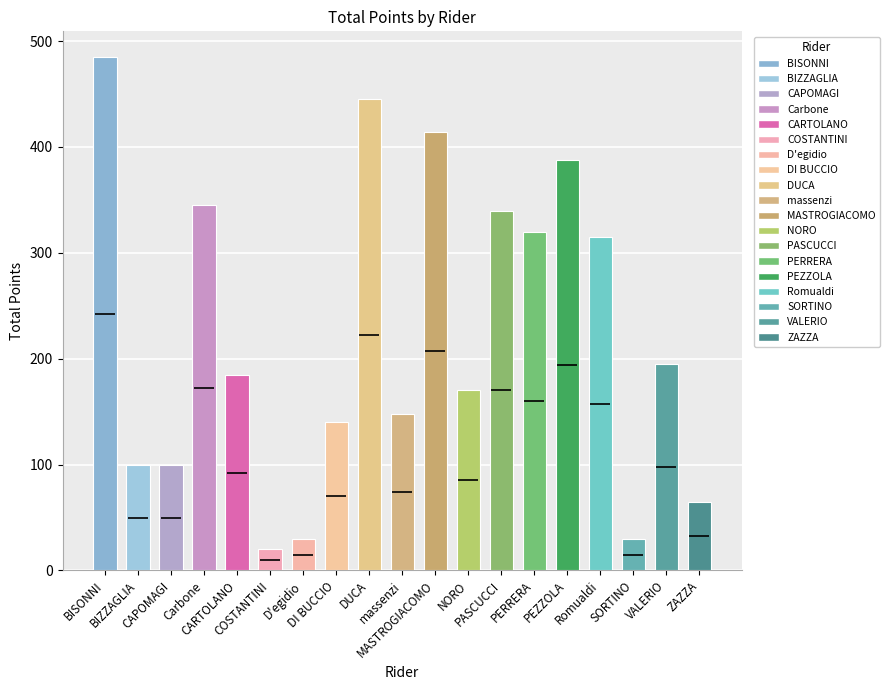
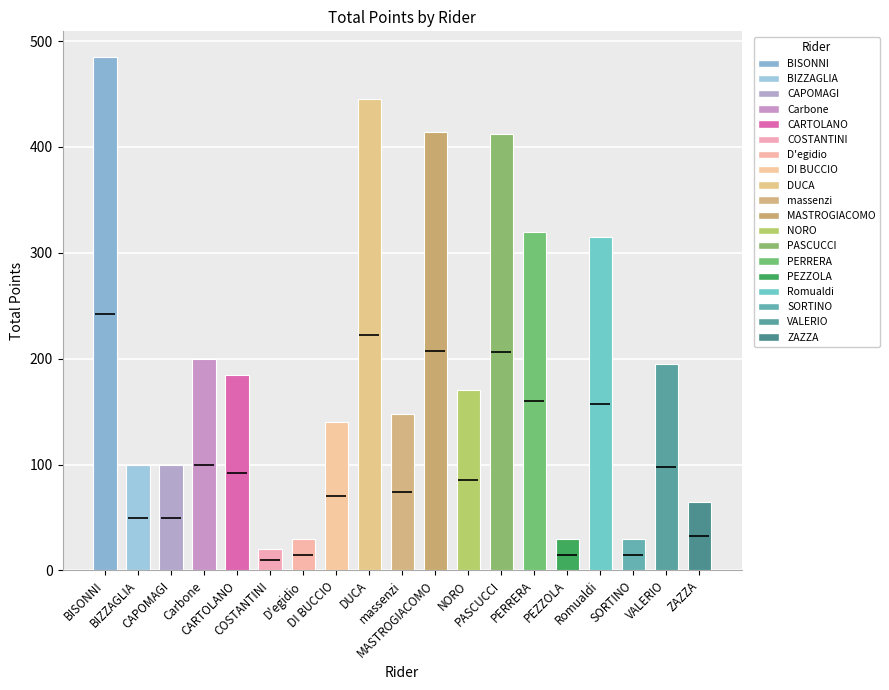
  {
    "BISONNI": 485,
    "BIZZAGLIA": 100,
    "CAPOMAGI": 100,
-   "Carbone": 345,
+   "Carbone": 200,
    "CARTOLANO": 185,
    "COSTANTINI": 20,
    "D'egidio": 30,
    "DI BUCCIO": 140,
    "DUCA": 445,
    "massenzi": 148,
    "MASTROGIACOMO": 414,
    "NORO": 170,
-   "PASCUCCI": 340,
+   "PASCUCCI": 412,
    "PERRERA": 320,
-   "PEZZOLA": 388,
+   "PEZZOLA": 30,
    "Romualdi": 315,
    "SORTINO": 30,
    "VALERIO": 195,
    "ZAZZA": 65
  }
